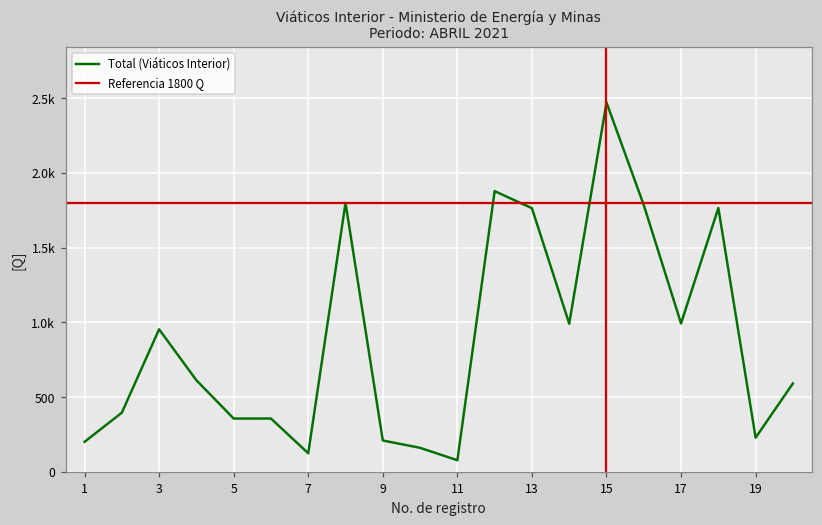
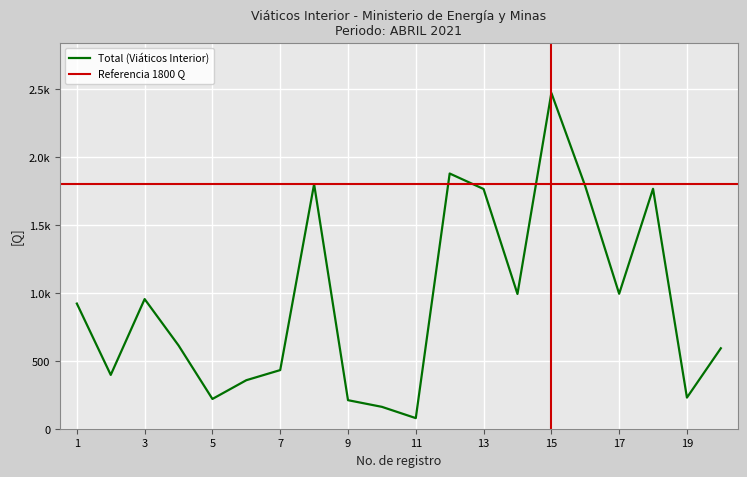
  {
-   "1": 200,
+   "1": 920,
    "3": 950,
-   "5": 360,
-   "7": 120,
+   "5": 220,
+   "7": 430,
    "9": 210,
    "11": 80,
    "13": 1760,
    "15": 2470,
    "17": 990,
    "19": 230
  }
